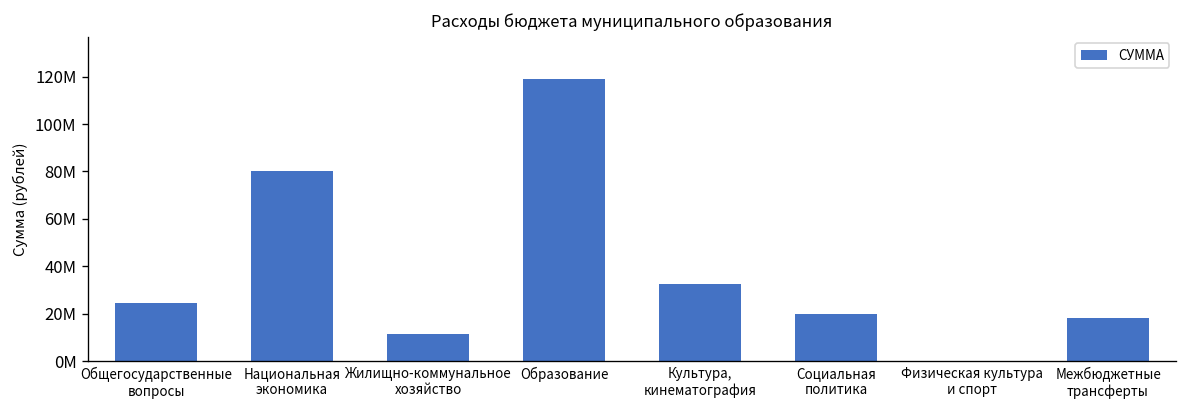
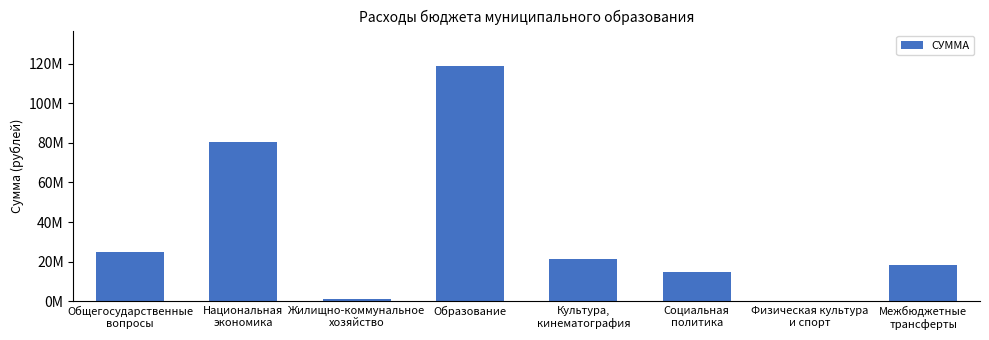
  {
    "Общегосударственные вопросы": 25000000,
    "Национальная экономика": 80000000,
-   "Жилищно-коммунальное хозяйство": 11000000,
+   "Жилищно-коммунальное хозяйство": 1000000,
    "Образование": 119000000,
-   "Культура, кинематография": 32000000,
-   "Социальная политика": 20000000,
+   "Культура, кинематография": 21000000,
+   "Социальная политика": 15000000,
    "Межбюджетные трансферты": 18000000
  }
